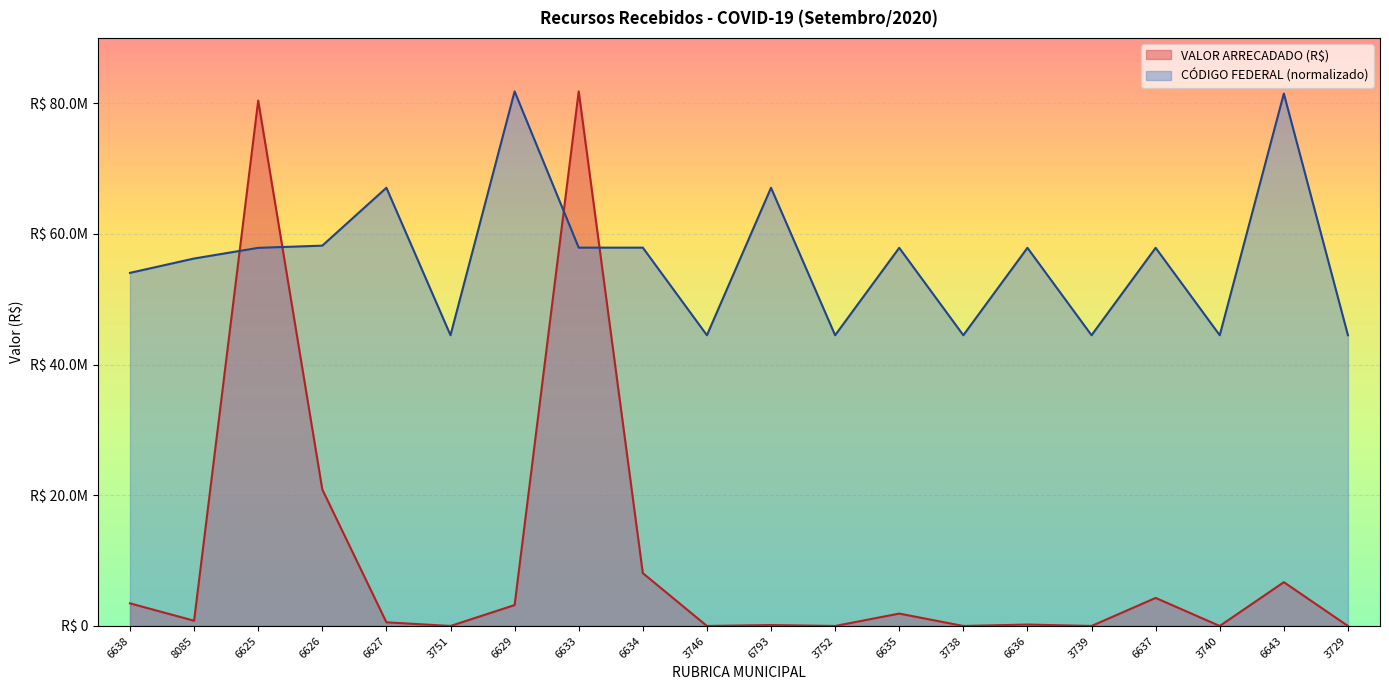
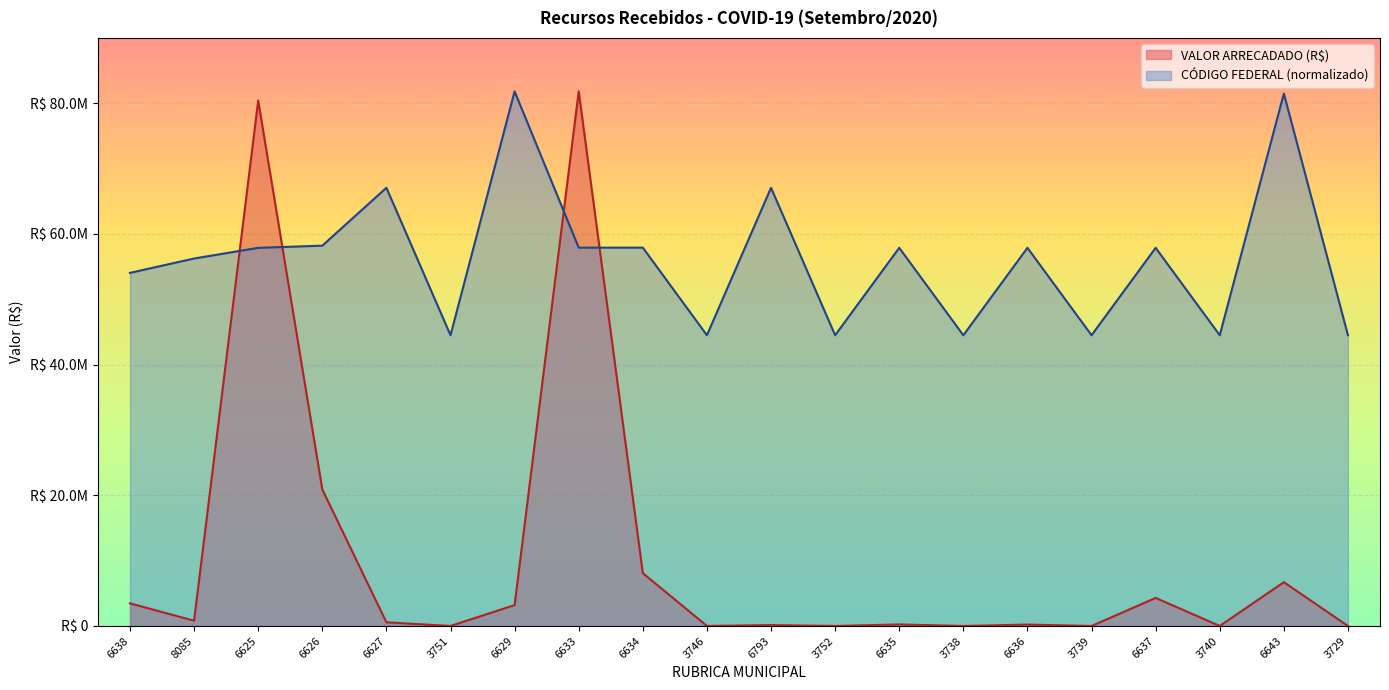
  {
    "VALOR ARRECADADO (R$)": {
      "6638": "R$ 3000000",
      "8085": "R$ 1000000",
      "6625": "R$ 80000000",
      "6626": "R$ 21000000",
      "6627": "R$ 1000000",
      "3751": "R$ 0",
      "6629": "R$ 3000000",
      "6633": "R$ 82000000",
      "6634": "R$ 8000000",
      "3746": "R$ 0",
      "6793": "R$ 0",
      "3752": "R$ 0",
-     "6635": "R$ 2000000",
+     "6635": "R$ 0",
      "3738": "R$ 0",
      "6636": "R$ 0",
      "3739": "R$ 0",
      "6637": "R$ 4000000",
      "3740": "R$ 0",
      "6643": "R$ 7000000",
      "3729": "R$ 0"
    },
    "CÓDIGO FEDERAL (normalizado)": {
      "6638": "R$ 54000000",
      "8085": "R$ 56000000",
      "6625": "R$ 58000000",
      "6626": "R$ 58000000",
      "6627": "R$ 67000000",
      "3751": "R$ 45000000",
      "6629": "R$ 82000000",
      "6633": "R$ 58000000",
      "6634": "R$ 58000000",
      "3746": "R$ 45000000",
      "6793": "R$ 67000000",
      "3752": "R$ 45000000",
      "6635": "R$ 58000000",
      "3738": "R$ 45000000",
      "6636": "R$ 58000000",
      "3739": "R$ 45000000",
      "6637": "R$ 58000000",
      "3740": "R$ 45000000",
      "6643": "R$ 81000000",
      "3729": "R$ 45000000"
    }
  }
